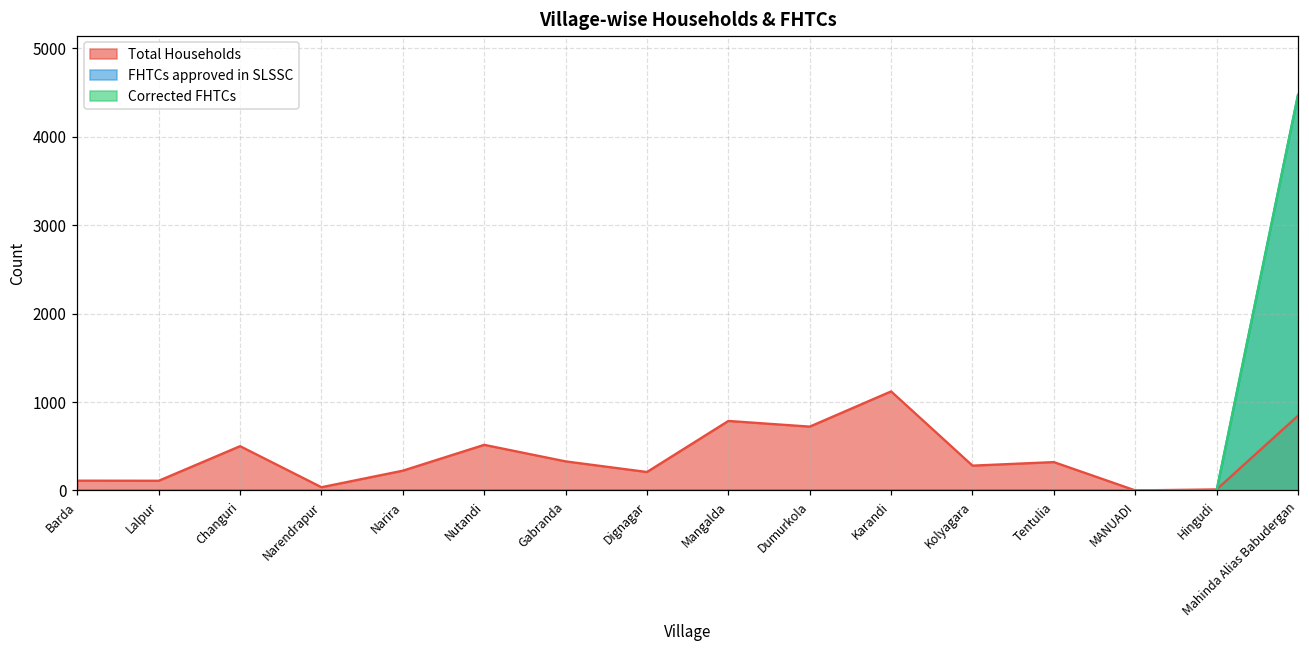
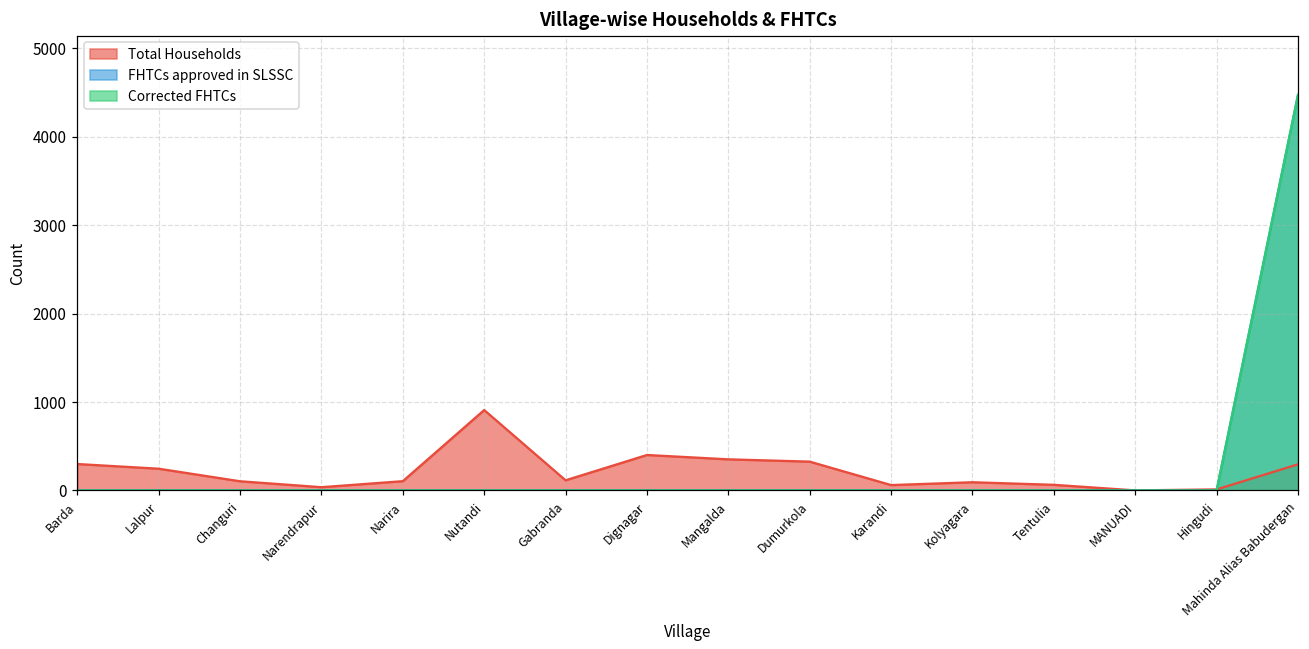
  {
    "Total Households": {
-     "Barda": 100,
-     "Lalpur": 100,
-     "Changuri": 500,
+     "Barda": 300,
+     "Lalpur": 200,
+     "Changuri": 100,
      "Narendrapur": 0,
-     "Narira": 200,
-     "Nutandi": 500,
-     "Gabranda": 300,
-     "Dignagar": 200,
-     "Mangalda": 800,
-     "Dumurkola": 700,
-     "Karandi": 1100,
-     "Kolyagara": 300,
-     "Tentulia": 300,
-     "Mahinda Alias Babudergan": 800
+     "Narira": 100,
+     "Nutandi": 900,
+     "Gabranda": 100,
+     "Dignagar": 400,
+     "Mangalda": 400,
+     "Dumurkola": 300,
+     "Karandi": 100,
+     "Kolyagara": 100,
+     "Tentulia": 100,
+     "Mahinda Alias Babudergan": 300
    },
    "Corrected FHTCs": {
      "Barda": 0,
      "Lalpur": 0,
      "Changuri": 0,
      "Narendrapur": 0,
      "Narira": 0,
      "Nutandi": 0,
      "Gabranda": 0,
      "Dignagar": 0,
      "Mangalda": 0,
      "Dumurkola": 0,
      "Karandi": 0,
      "Kolyagara": 0,
      "Tentulia": 0,
      "Mahinda Alias Babudergan": 4500
    }
  }
